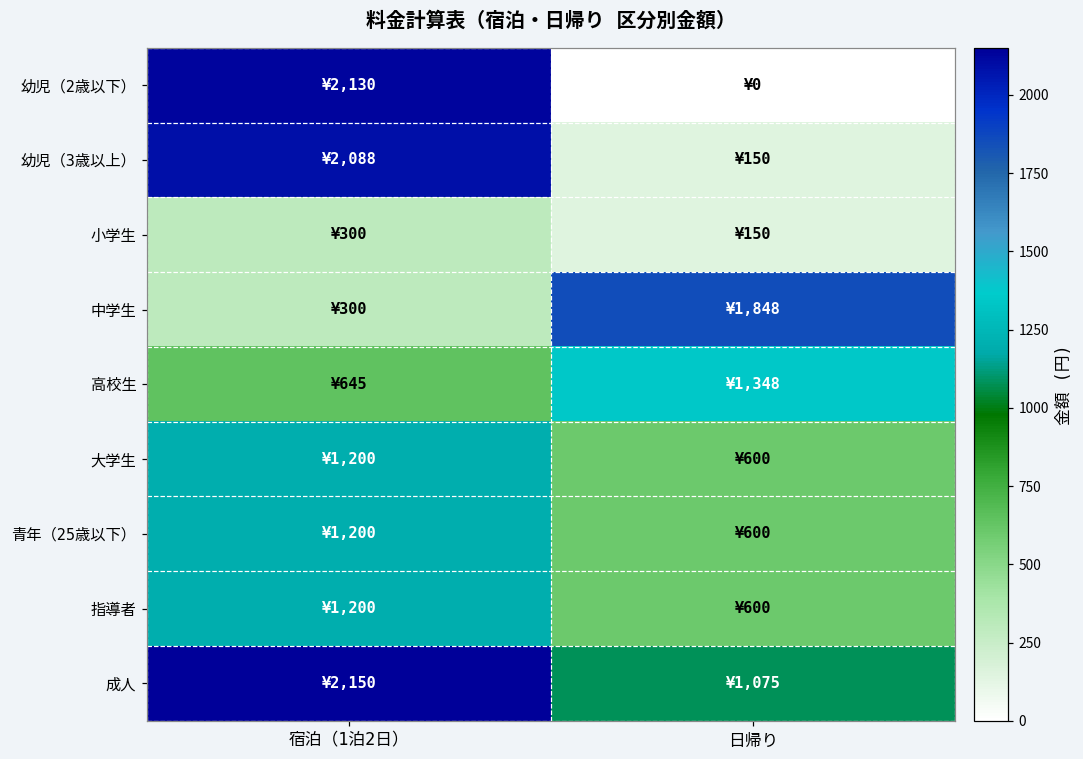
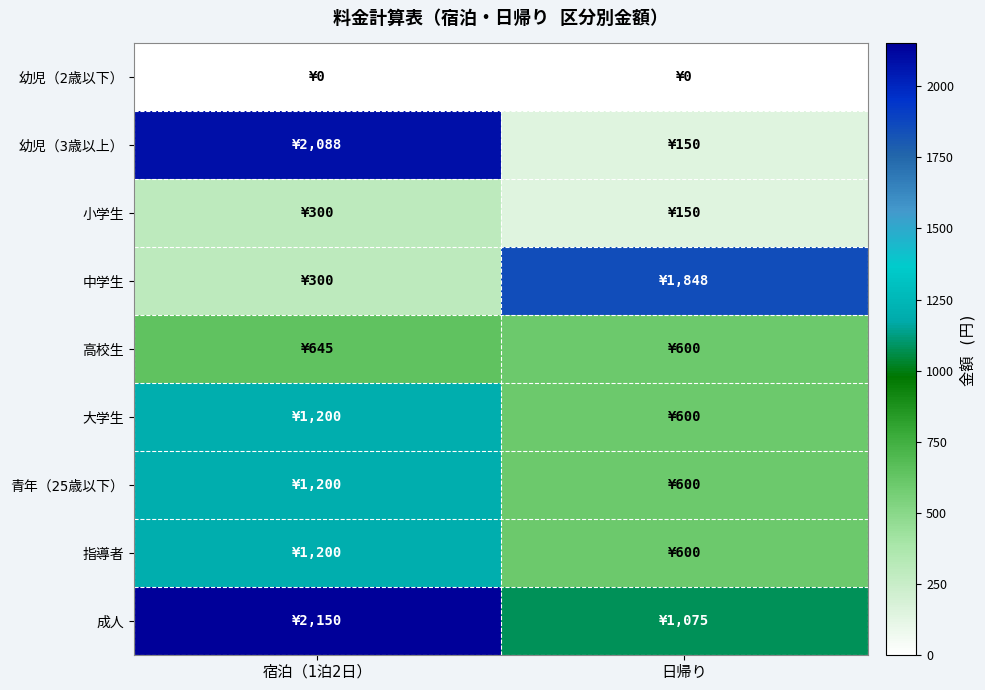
  {
    "幼児（2歳以下）": {
-     "宿泊（1泊2日）": "¥2,130",
+     "宿泊（1泊2日）": "¥0",
      "日帰り": "¥0"
    },
    "幼児（3歳以上）": {
      "宿泊（1泊2日）": "¥2,088",
      "日帰り": "¥150"
    },
    "小学生": {
      "宿泊（1泊2日）": "¥300",
      "日帰り": "¥150"
    },
    "中学生": {
      "宿泊（1泊2日）": "¥300",
      "日帰り": "¥1,848"
    },
    "高校生": {
      "宿泊（1泊2日）": "¥645",
-     "日帰り": "¥1,348"
+     "日帰り": "¥600"
    },
    "大学生": {
      "宿泊（1泊2日）": "¥1,200",
      "日帰り": "¥600"
    },
    "青年（25歳以下）": {
      "宿泊（1泊2日）": "¥1,200",
      "日帰り": "¥600"
    },
    "指導者": {
      "宿泊（1泊2日）": "¥1,200",
      "日帰り": "¥600"
    },
    "成人": {
      "宿泊（1泊2日）": "¥2,150",
      "日帰り": "¥1,075"
    }
  }
